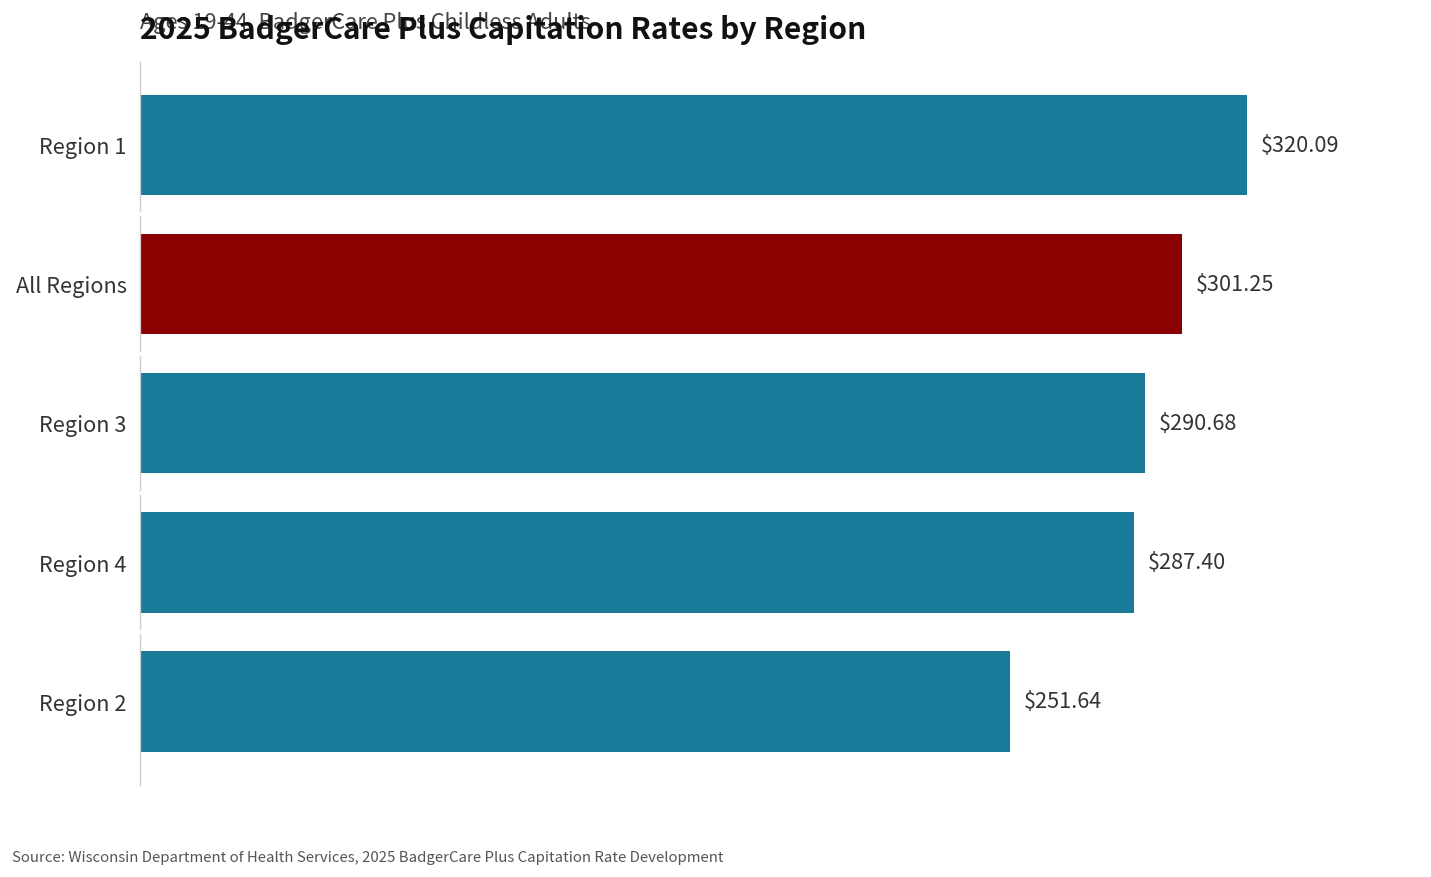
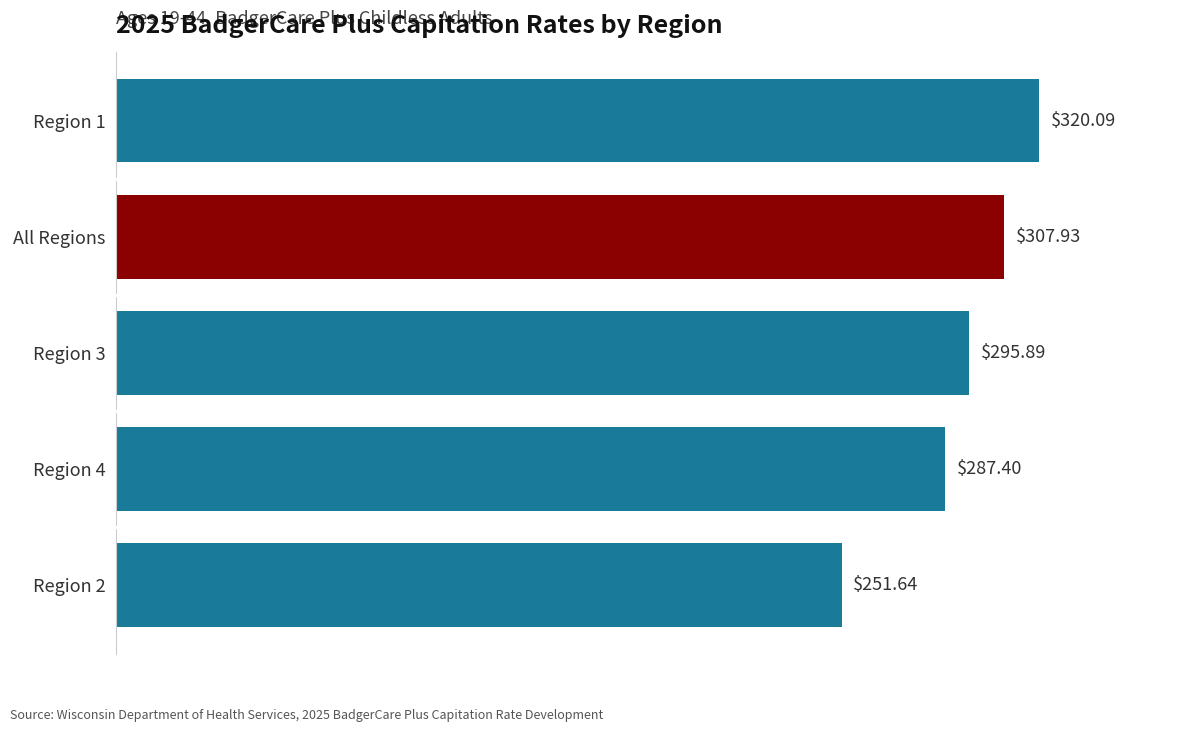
  {
    "Region 1": "$320.09",
-   "All Regions": "$301.25",
-   "Region 3": "$290.68",
+   "All Regions": "$307.93",
+   "Region 3": "$295.89",
    "Region 4": "$287.40",
    "Region 2": "$251.64"
  }
